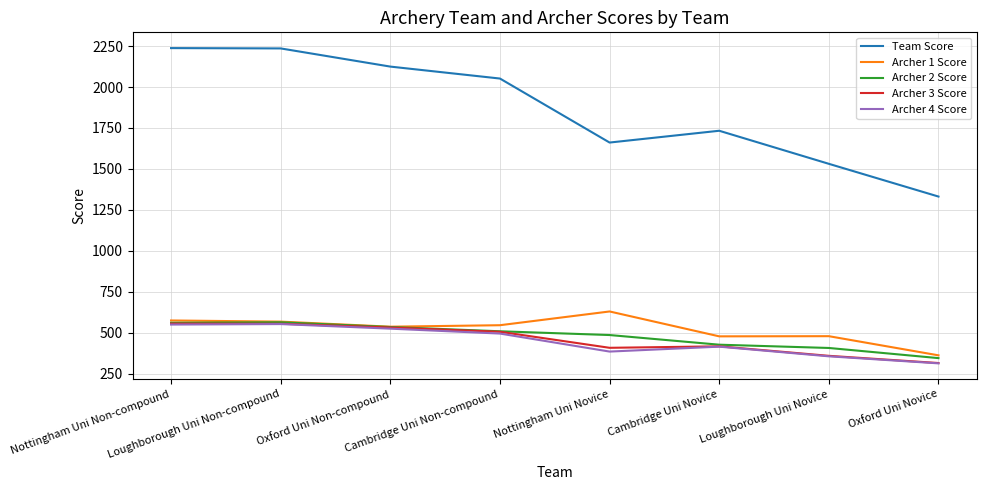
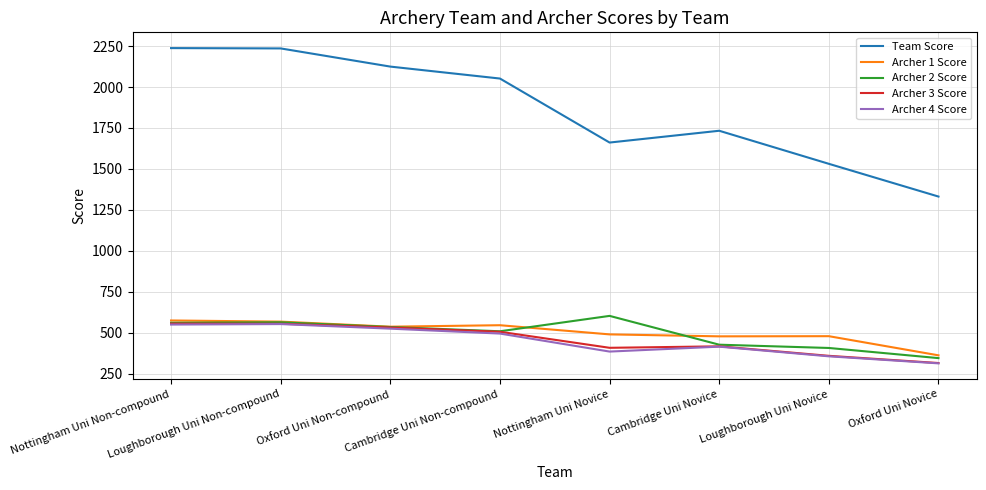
  {
    "Team Score": {
      "Nottingham Uni Non-compound": 2240,
      "Loughborough Uni Non-compound": 2240,
      "Oxford Uni Non-compound": 2130,
      "Cambridge Uni Non-compound": 2050,
      "Nottingham Uni Novice": 1660,
      "Cambridge Uni Novice": 1730,
      "Loughborough Uni Novice": 1530,
      "Oxford Uni Novice": 1330
    },
    "Archer 1 Score": {
      "Cambridge Uni Non-compound": 550,
-     "Nottingham Uni Novice": 630,
+     "Nottingham Uni Novice": 490,
      "Cambridge Uni Novice": 480,
      "Loughborough Uni Novice": 480,
      "Oxford Uni Novice": 360
    },
    "Archer 2 Score": {
-     "Nottingham Uni Novice": 490,
+     "Nottingham Uni Novice": 600,
      "Loughborough Uni Novice": 410,
      "Oxford Uni Novice": 340
    },
    "Archer 3 Score": {
      "Nottingham Uni Novice": 410
    },
    "Archer 4 Score": {
      "Nottingham Uni Novice": 380
    }
  }
